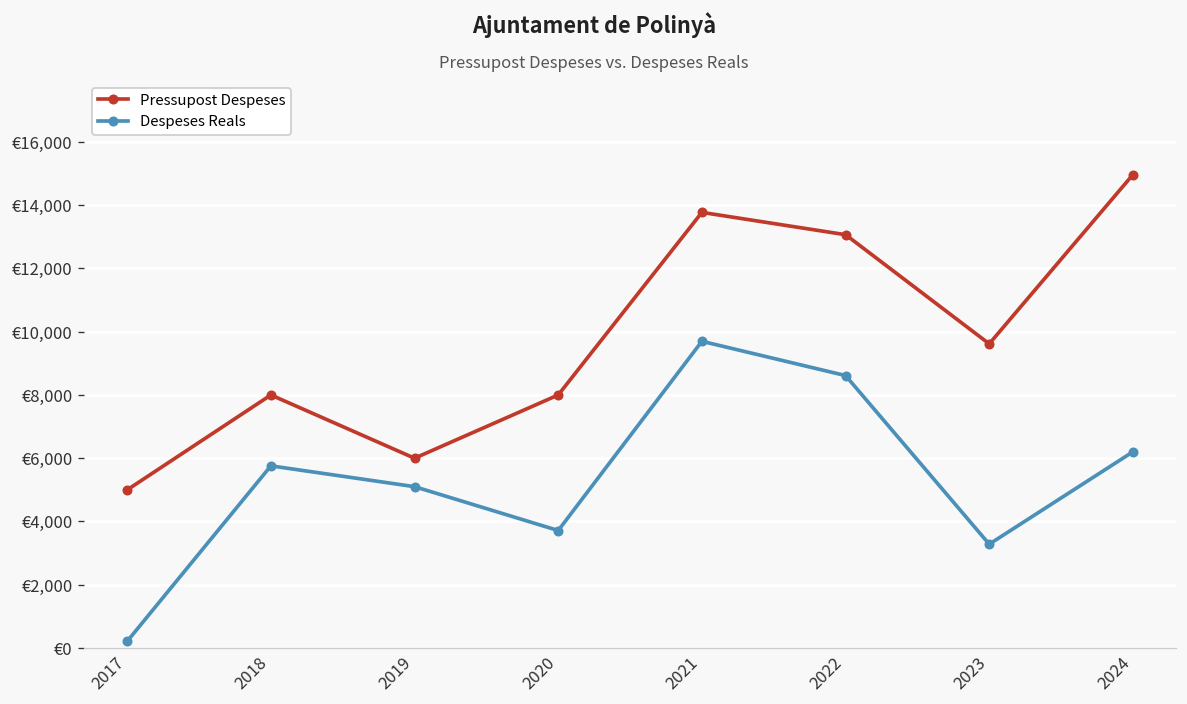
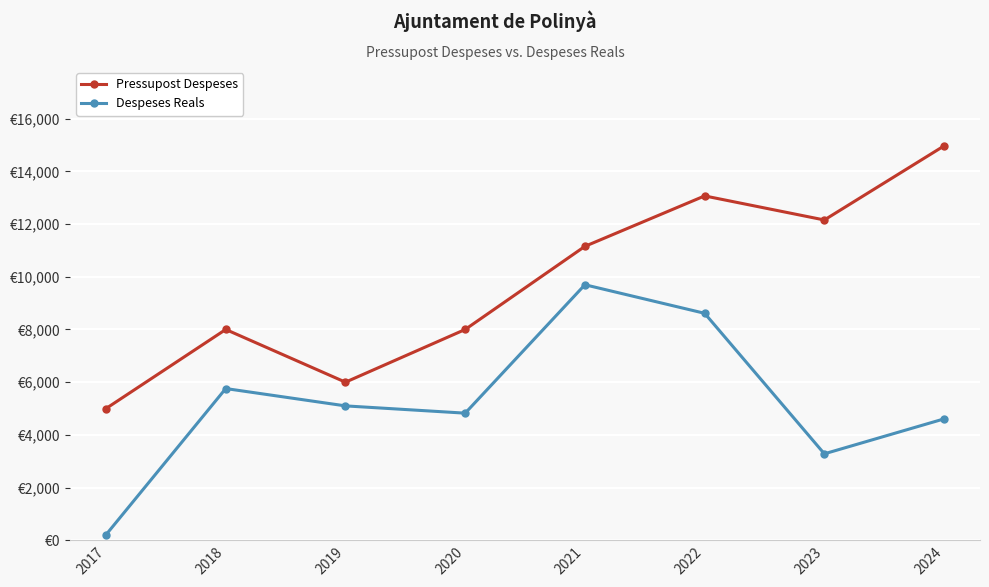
  {
    "Pressupost Despeses": {
      "2017": "€5,000",
      "2018": "€8,000",
      "2019": "€6,000",
      "2020": "€8,000",
-     "2021": "€13,800",
+     "2021": "€11,200",
      "2022": "€13,100",
-     "2023": "€9,600",
+     "2023": "€12,200",
      "2024": "€15,000"
    },
    "Despeses Reals": {
      "2017": "€200",
      "2018": "€5,800",
      "2019": "€5,100",
-     "2020": "€3,700",
+     "2020": "€4,800",
      "2021": "€9,700",
      "2022": "€8,600",
      "2023": "€3,300",
-     "2024": "€6,200"
+     "2024": "€4,600"
    }
  }
